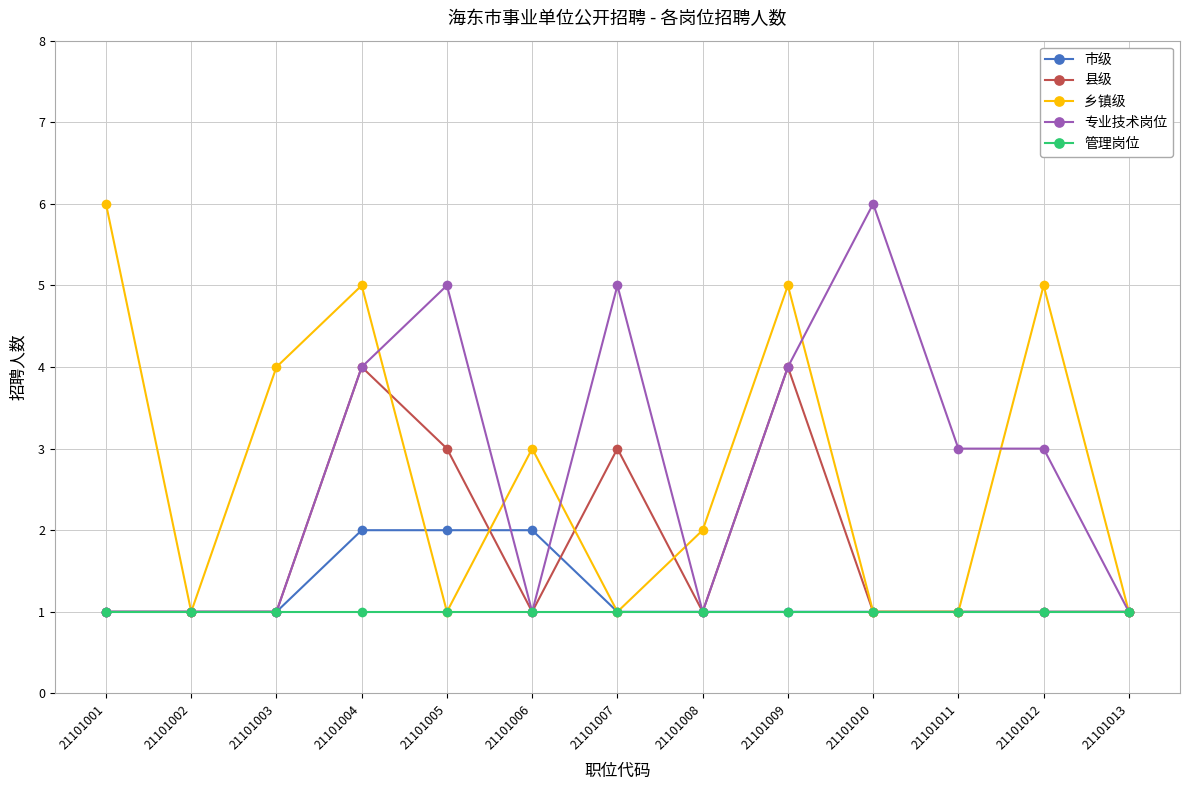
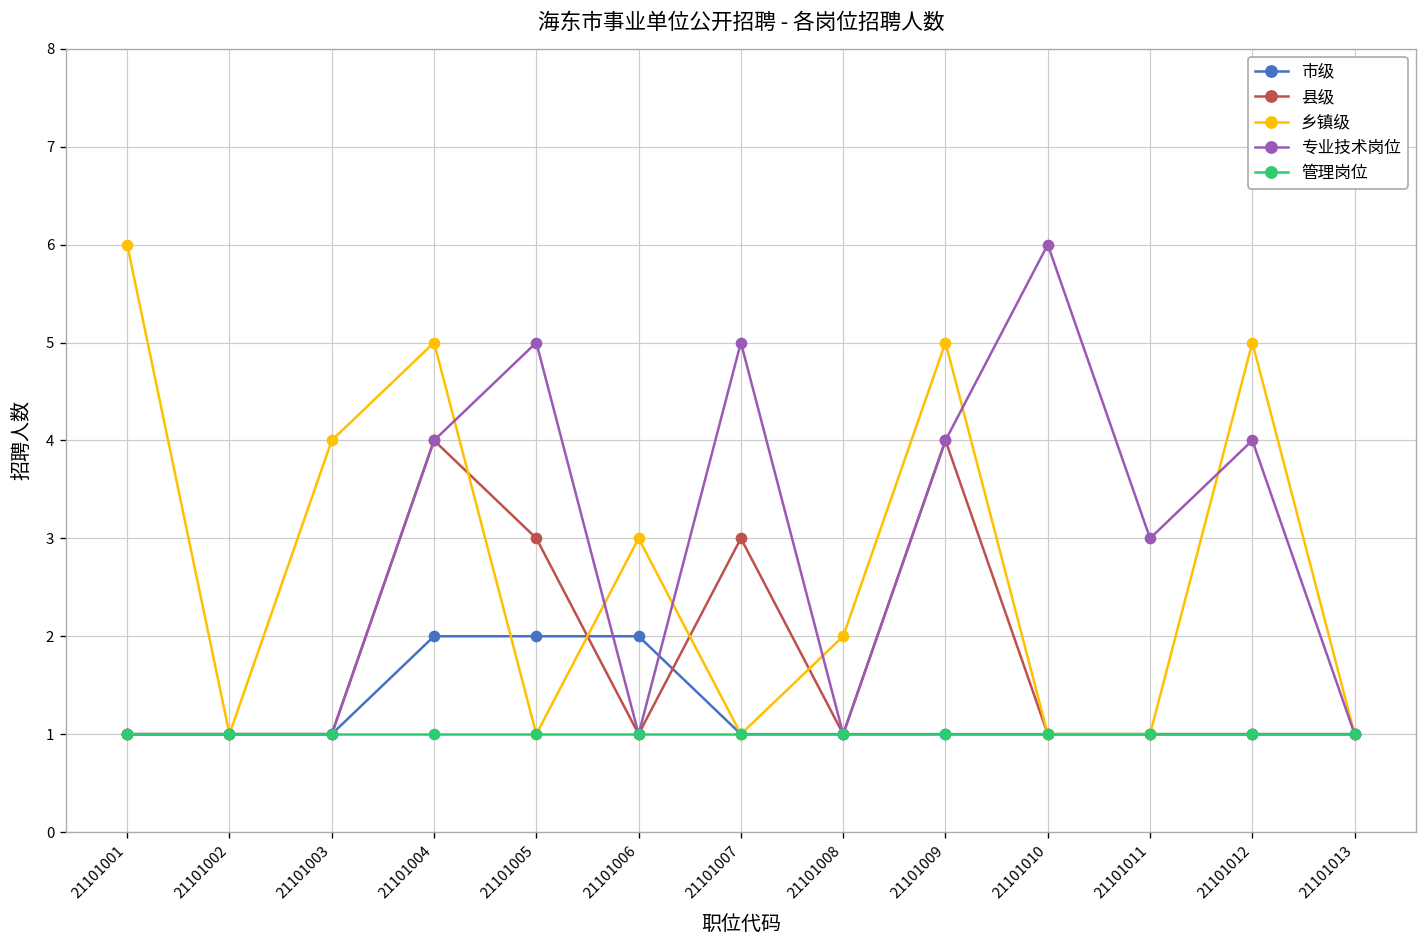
  {
    "市级": {
      "21101004": 2,
      "21101005": 2,
      "21101006": 2
    },
    "县级": {
      "21101005": 3,
      "21101007": 3
    },
    "乡镇级": {
      "21101001": 6,
      "21101003": 4,
      "21101004": 5,
      "21101006": 3,
      "21101008": 2,
      "21101009": 5,
      "21101012": 5
    },
    "专业技术岗位": {
      "21101005": 5,
      "21101007": 5,
      "21101010": 6,
      "21101011": 3,
-     "21101012": 3
+     "21101012": 4
    },
    "管理岗位": {
      "21101004": 1
    }
  }
